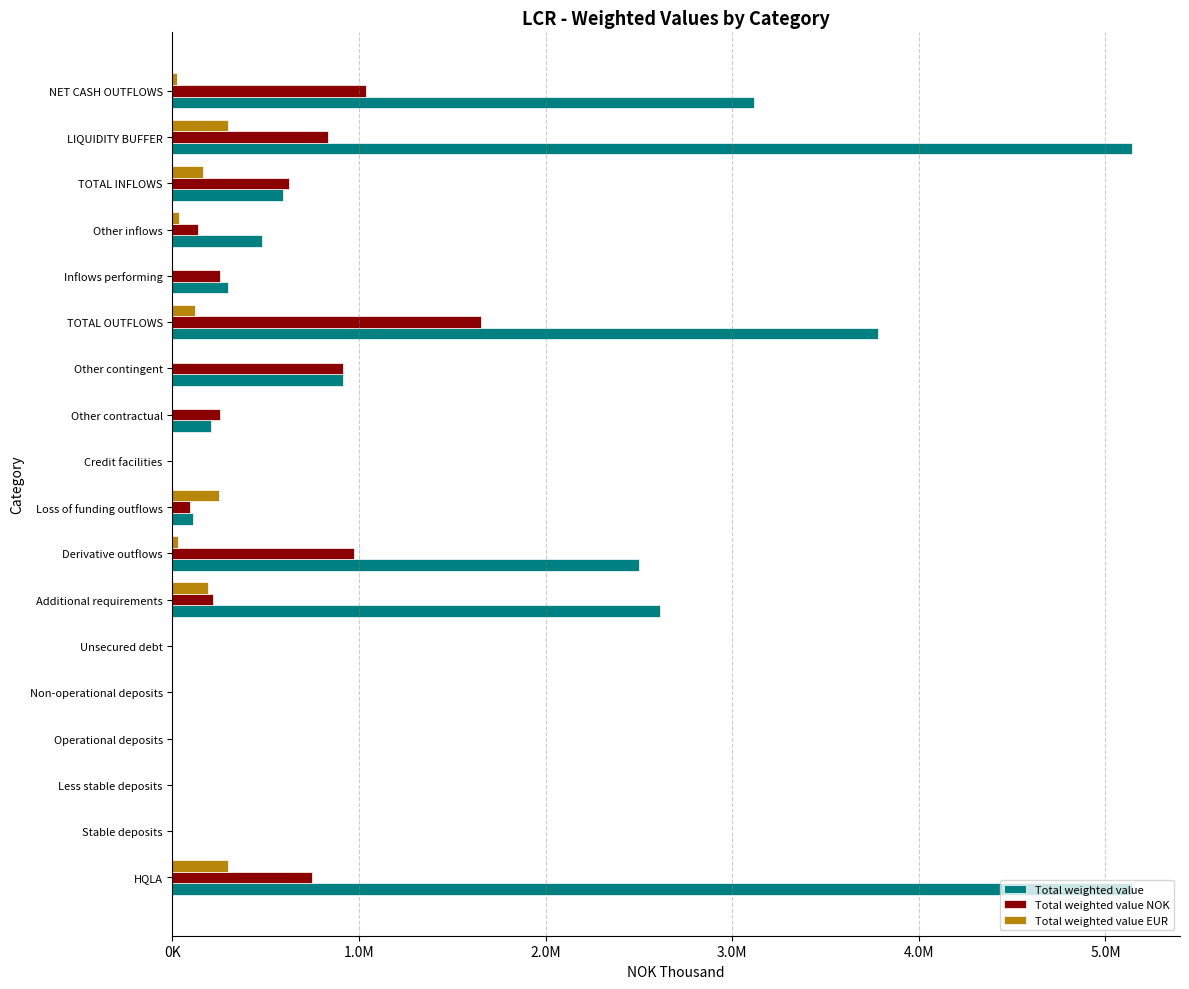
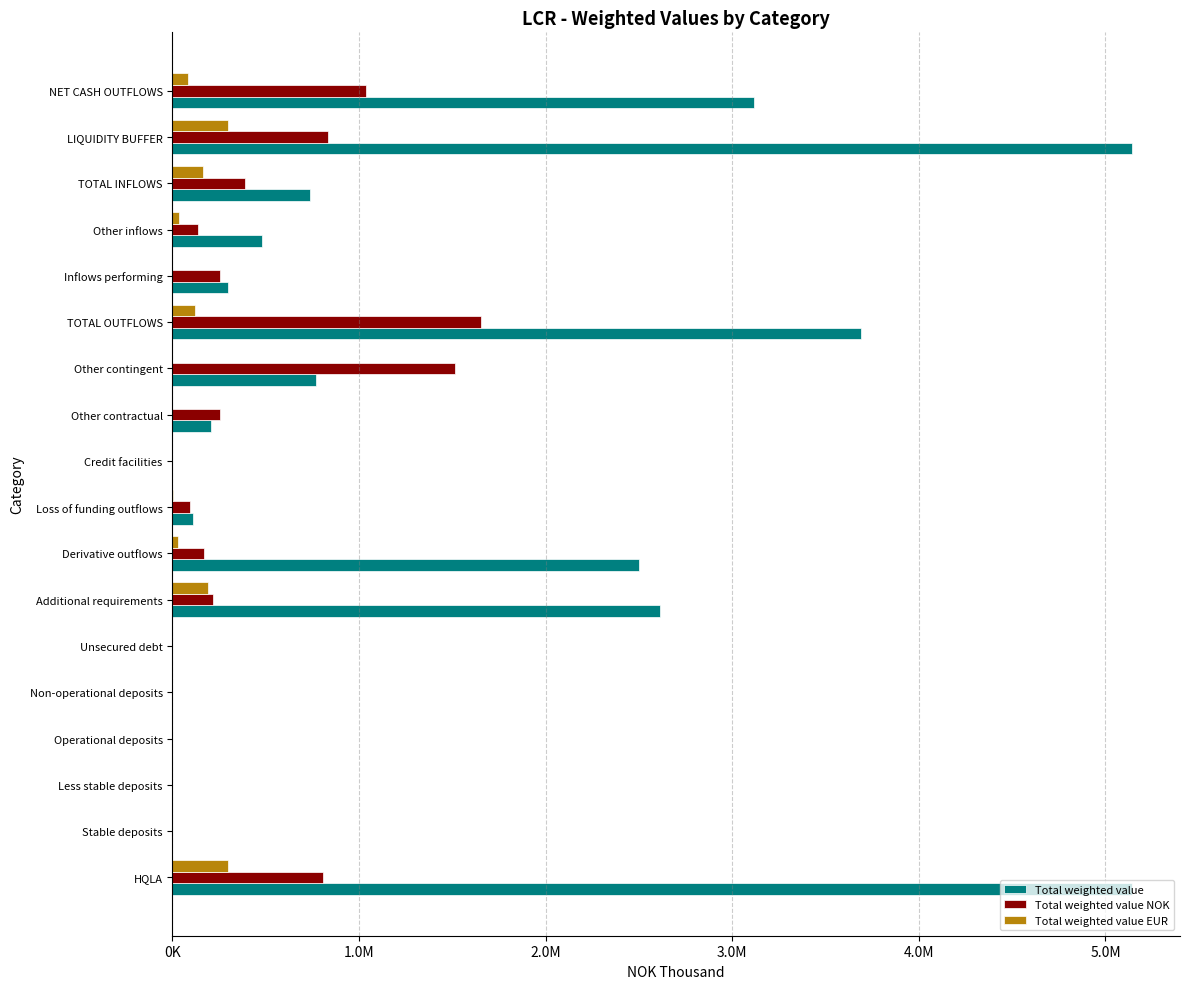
  {
    "Total weighted value": {
      "NET CASH OUTFLOWS": 3120000,
      "LIQUIDITY BUFFER": 5140000,
-     "TOTAL INFLOWS": 590000,
+     "TOTAL INFLOWS": 740000,
      "Other inflows": 480000,
      "Inflows performing": 300000,
-     "TOTAL OUTFLOWS": 3780000,
-     "Other contingent": 910000,
+     "TOTAL OUTFLOWS": 3690000,
+     "Other contingent": 770000,
      "Other contractual": 210000,
      "Credit facilities": 0,
      "Loss of funding outflows": 110000,
      "Derivative outflows": 2500000,
      "Additional requirements": 2610000,
      "Unsecured debt": 0,
      "Non-operational deposits": 0,
      "Operational deposits": 0,
      "Less stable deposits": 0,
      "Stable deposits": 0
    },
    "Total weighted value NOK": {
      "NET CASH OUTFLOWS": 1040000,
      "LIQUIDITY BUFFER": 830000,
-     "TOTAL INFLOWS": 620000,
+     "TOTAL INFLOWS": 390000,
      "Other inflows": 140000,
      "Inflows performing": 250000,
      "TOTAL OUTFLOWS": 1650000,
-     "Other contingent": 910000,
+     "Other contingent": 1520000,
      "Other contractual": 260000,
      "Credit facilities": 0,
      "Loss of funding outflows": 90000,
-     "Derivative outflows": 970000,
+     "Derivative outflows": 170000,
      "Additional requirements": 220000,
      "Unsecured debt": 0,
      "Non-operational deposits": 0,
      "Operational deposits": 0,
      "Less stable deposits": 0,
      "Stable deposits": 0,
-     "HQLA": 750000
+     "HQLA": 810000
    },
    "Total weighted value EUR": {
-     "NET CASH OUTFLOWS": 20000,
+     "NET CASH OUTFLOWS": 80000,
      "LIQUIDITY BUFFER": 300000,
      "TOTAL INFLOWS": 160000,
      "Other inflows": 40000,
      "Inflows performing": 0,
      "TOTAL OUTFLOWS": 120000,
      "Other contingent": 0,
      "Other contractual": 0,
      "Credit facilities": 0,
-     "Loss of funding outflows": 250000,
+     "Loss of funding outflows": 0,
      "Derivative outflows": 30000,
      "Additional requirements": 190000,
      "Unsecured debt": 0,
      "Non-operational deposits": 0,
      "Operational deposits": 0,
      "Less stable deposits": 0,
      "Stable deposits": 0,
      "HQLA": 300000
    }
  }
